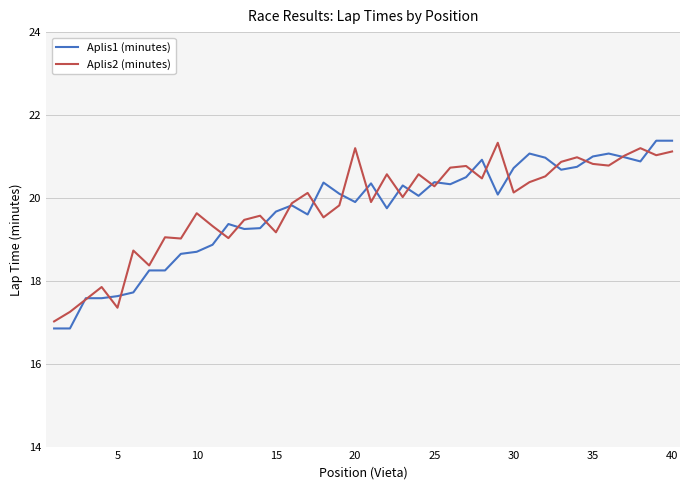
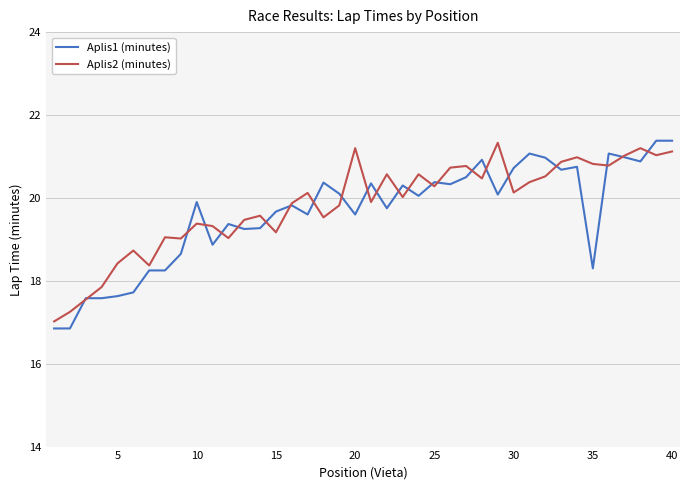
  {
    "Aplis1 (minutes)": {
      "5": 17.6,
-     "10": 18.7,
+     "10": 19.9,
      "15": 19.7,
-     "20": 19.9,
+     "20": 19.6,
      "25": 20.4,
      "30": 20.7,
-     "35": 21.0,
+     "35": 18.3,
      "40": 21.4
    },
    "Aplis2 (minutes)": {
-     "5": 17.4,
-     "10": 19.6,
+     "5": 18.4,
+     "10": 19.4,
      "15": 19.2,
      "20": 21.2,
      "25": 20.3,
      "30": 20.1,
      "35": 20.8,
      "40": 21.1
    }
  }
